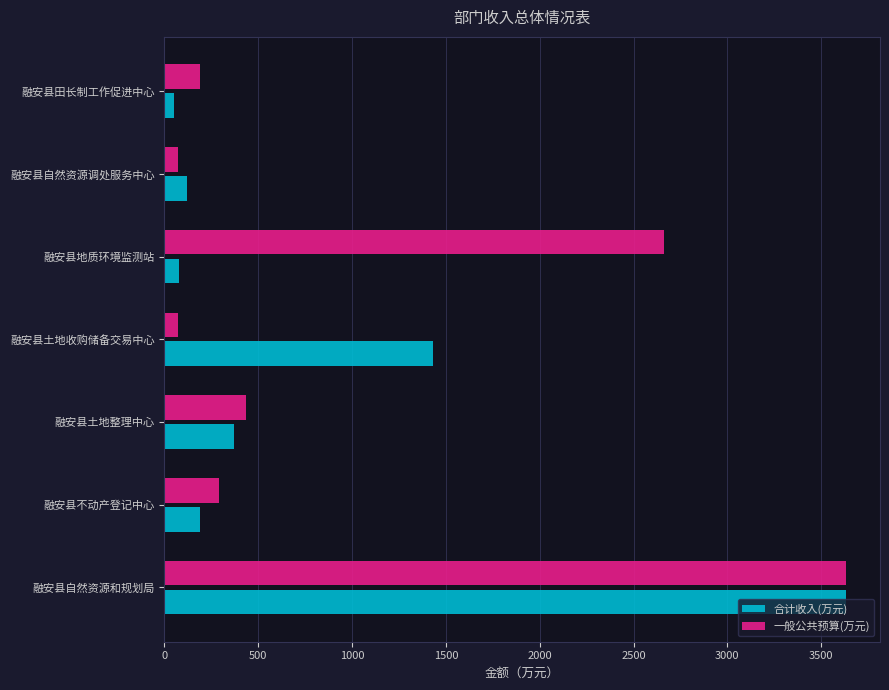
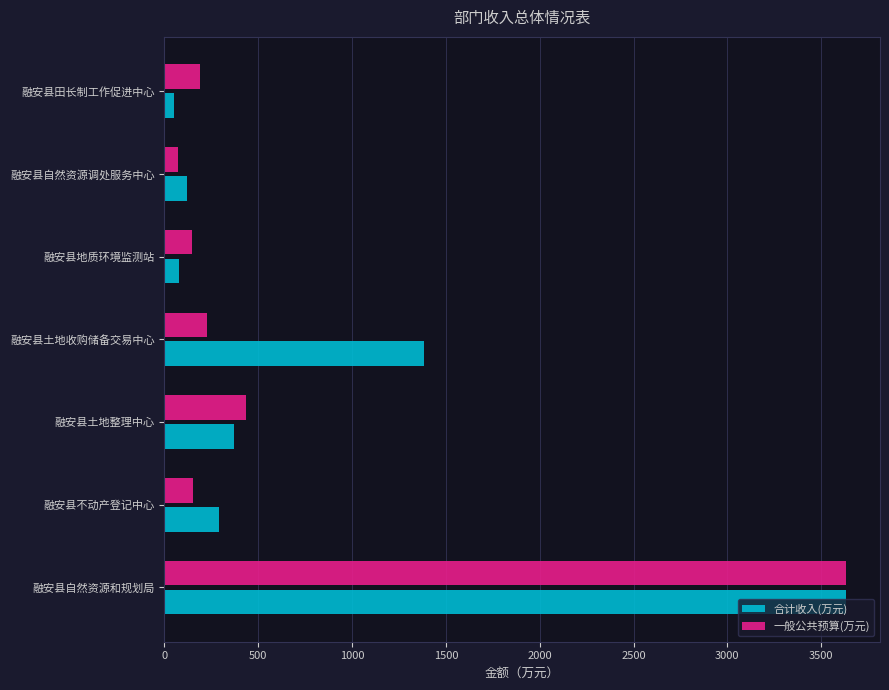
  {
    "合计收入(万元)": {
      "融安县田长制工作促进中心": 50,
      "融安县自然资源调处服务中心": 120,
      "融安县地质环境监测站": 80,
-     "融安县土地收购储备交易中心": 1430,
+     "融安县土地收购储备交易中心": 1380,
      "融安县土地整理中心": 370,
-     "融安县不动产登记中心": 190
+     "融安县不动产登记中心": 290
    },
    "一般公共预算(万元)": {
      "融安县田长制工作促进中心": 190,
      "融安县自然资源调处服务中心": 70,
-     "融安县地质环境监测站": 2660,
-     "融安县土地收购储备交易中心": 70,
+     "融安县地质环境监测站": 150,
+     "融安县土地收购储备交易中心": 230,
      "融安县土地整理中心": 440,
-     "融安县不动产登记中心": 290,
+     "融安县不动产登记中心": 150,
      "融安县自然资源和规划局": 3630
    }
  }
